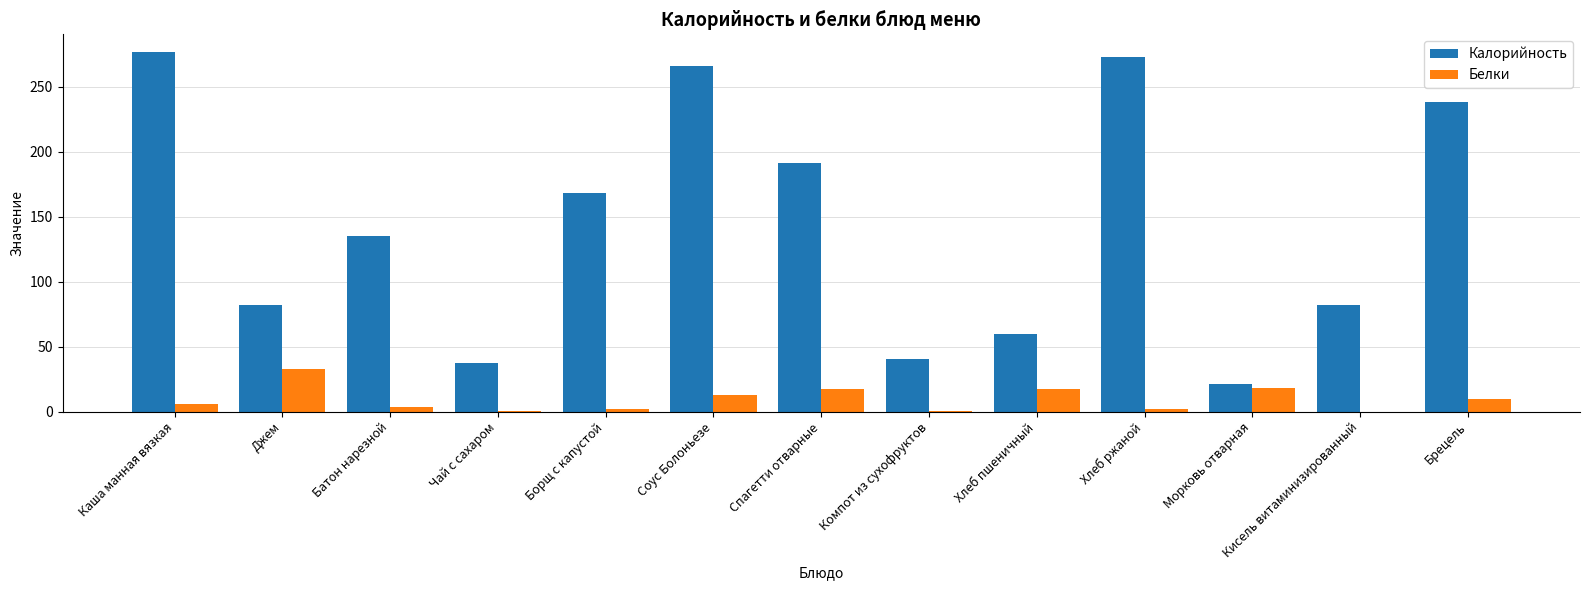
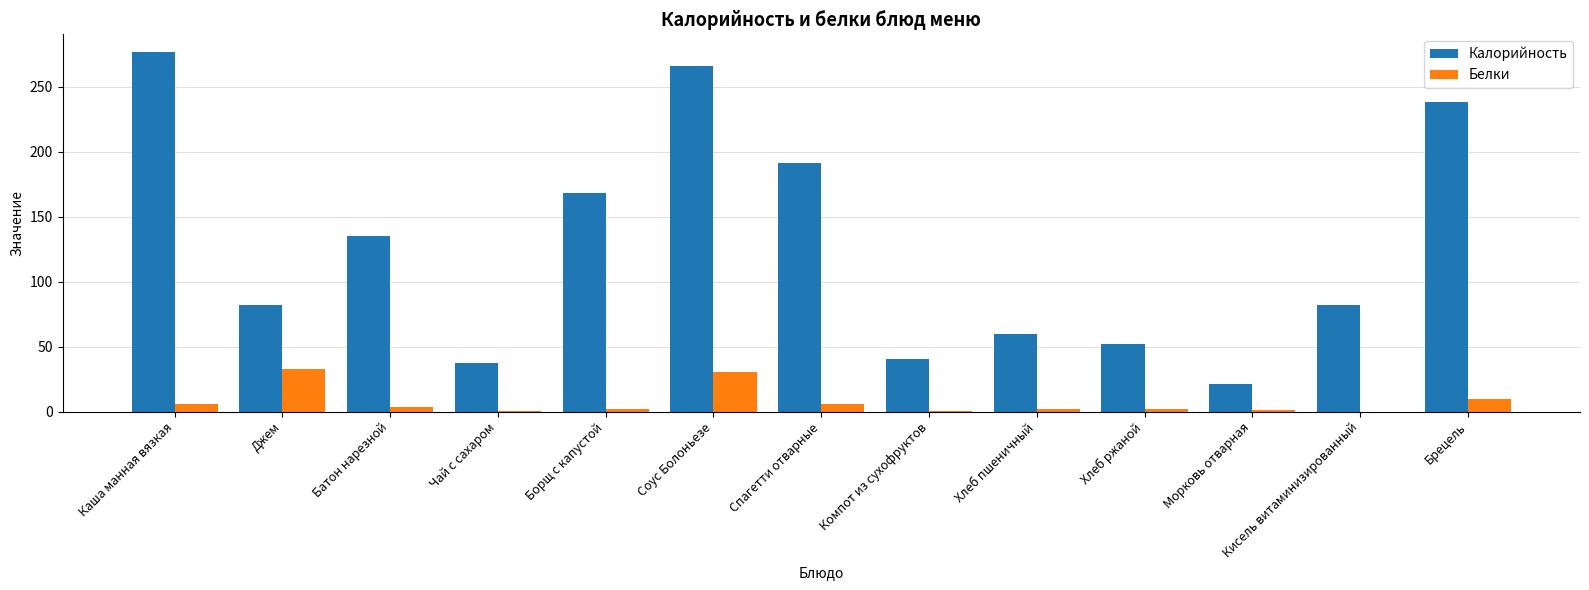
  {
    "Калорийность": {
      "Каша манная вязкая": 276,
      "Джем": 82,
      "Батон нарезной": 135,
      "Чай с сахаром": 37,
      "Борщ с капустой": 169,
      "Соус Болоньезе": 266,
      "Спагетти отварные": 191,
      "Компот из сухофруктов": 40,
      "Хлеб пшеничный": 60,
-     "Хлеб ржаной": 273,
+     "Хлеб ржаной": 52,
      "Морковь отварная": 21,
      "Кисель витаминизированный": 82,
      "Брецель": 238
    },
    "Белки": {
      "Каша манная вязкая": 6,
      "Джем": 33,
      "Батон нарезной": 4,
      "Борщ с капустой": 2,
-     "Соус Болоньезе": 13,
-     "Спагетти отварные": 17,
-     "Хлеб пшеничный": 17,
+     "Соус Болоньезе": 30,
+     "Спагетти отварные": 6,
+     "Хлеб пшеничный": 2,
      "Хлеб ржаной": 2,
-     "Морковь отварная": 18,
+     "Морковь отварная": 1,
      "Кисель витаминизированный": 0,
      "Брецель": 10
    }
  }
